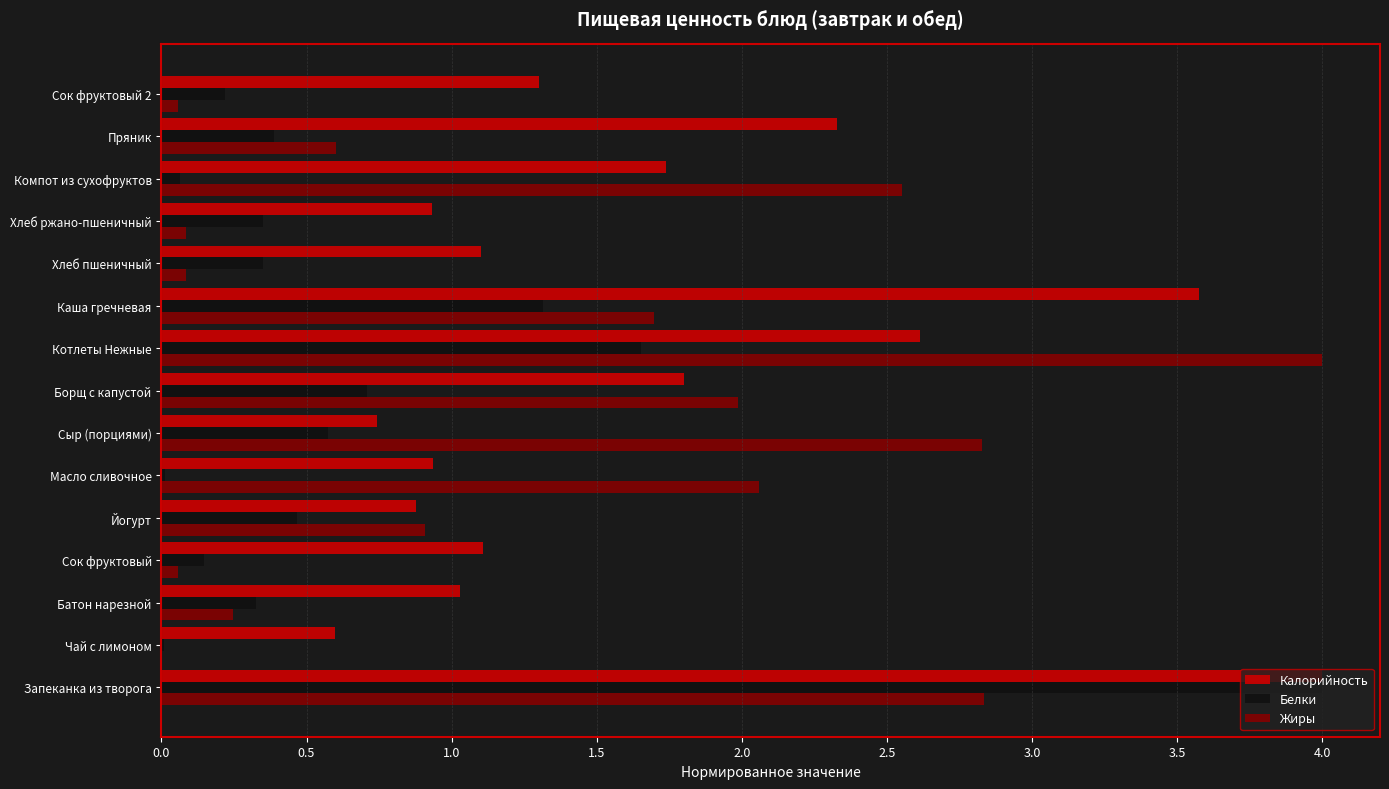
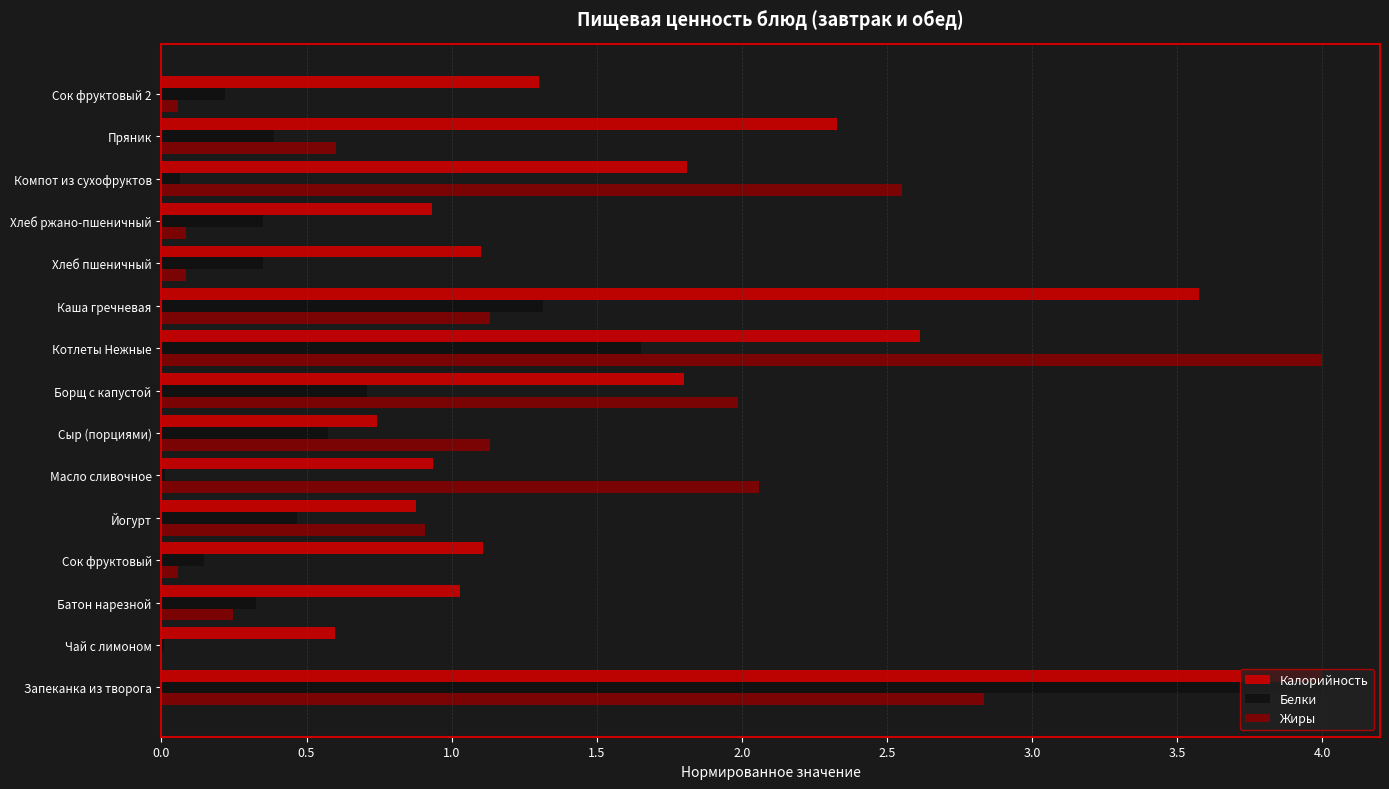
  {
    "Калорийность": {
      "Сок фруктовый 2": 1.30,
      "Пряник": 2.33,
-     "Компот из сухофруктов": 1.74,
+     "Компот из сухофруктов": 1.81,
      "Хлеб ржано-пшеничный": 0.93,
      "Хлеб пшеничный": 1.10,
      "Каша гречневая": 3.58,
      "Котлеты Нежные": 2.61,
      "Борщ с капустой": 1.80,
      "Сыр (порциями)": 0.74,
      "Масло сливочное": 0.93,
      "Йогурт": 0.88,
      "Сок фруктовый": 1.11,
      "Батон нарезной": 1.03,
      "Чай с лимоном": 0.60
    },
    "Белки": {
      "Сок фруктовый 2": 0.22,
      "Пряник": 0.39,
      "Компот из сухофруктов": 0.06,
      "Хлеб ржано-пшеничный": 0.35,
      "Хлеб пшеничный": 0.35,
      "Каша гречневая": 1.31,
      "Котлеты Нежные": 1.65,
      "Борщ с капустой": 0.71,
      "Сыр (порциями)": 0.57,
      "Масло сливочное": 0.01,
      "Йогурт": 0.47,
      "Сок фруктовый": 0.15,
      "Батон нарезной": 0.33,
      "Чай с лимоном": 0.01
    },
    "Жиры": {
      "Сок фруктовый 2": 0.06,
      "Пряник": 0.60,
      "Компот из сухофруктов": 2.55,
      "Хлеб ржано-пшеничный": 0.09,
      "Хлеб пшеничный": 0.09,
-     "Каша гречневая": 1.70,
+     "Каша гречневая": 1.13,
      "Котлеты Нежные": 4.00,
      "Борщ с капустой": 1.99,
-     "Сыр (порциями)": 2.83,
+     "Сыр (порциями)": 1.13,
      "Масло сливочное": 2.06,
      "Йогурт": 0.91,
      "Сок фруктовый": 0.06,
      "Батон нарезной": 0.25,
      "Запеканка из творога": 2.84
    }
  }
